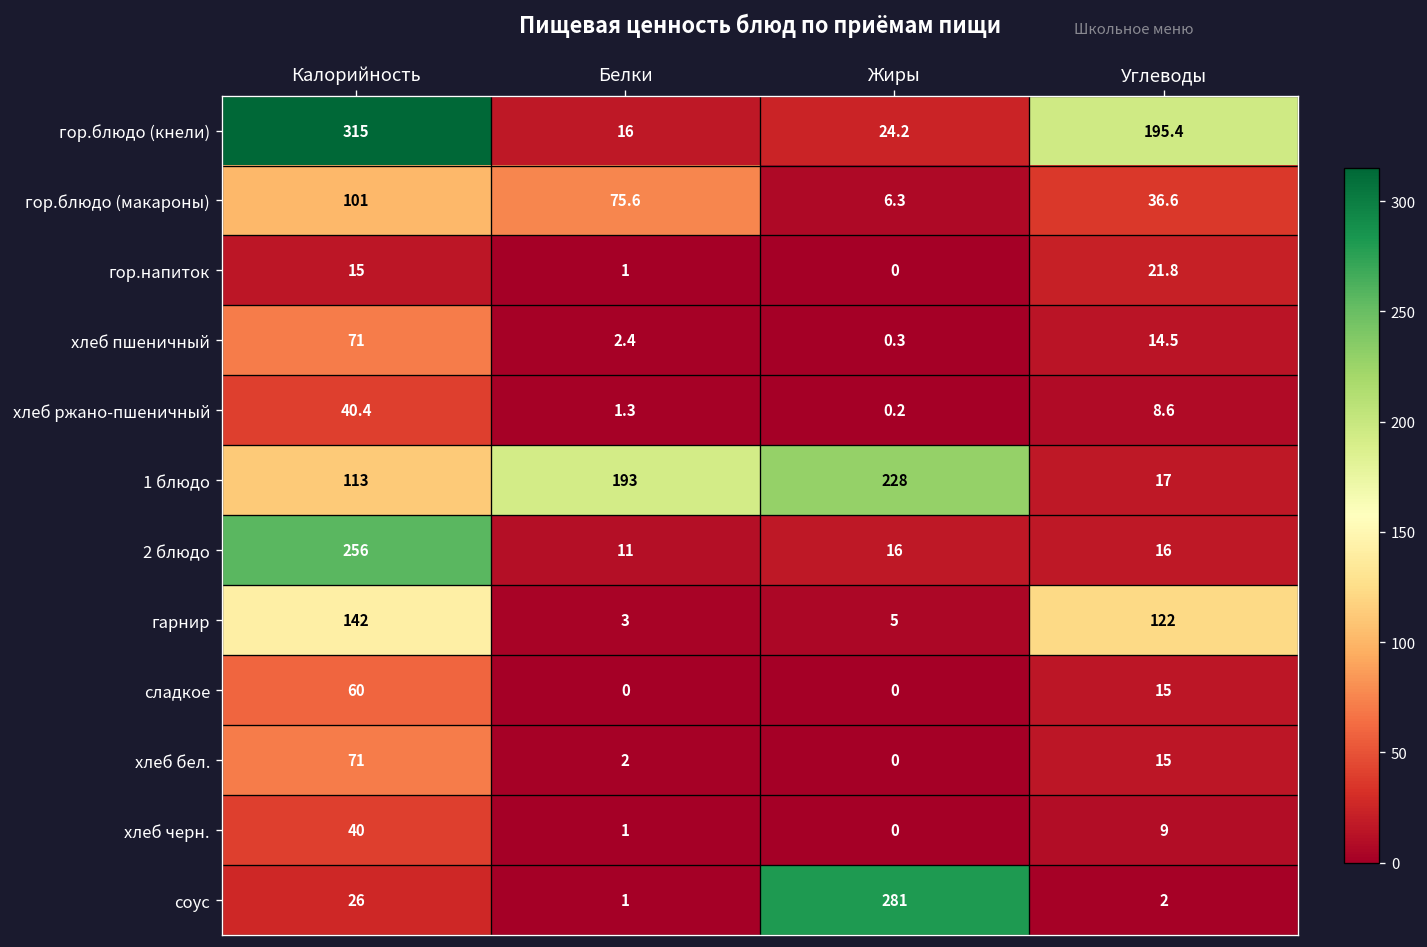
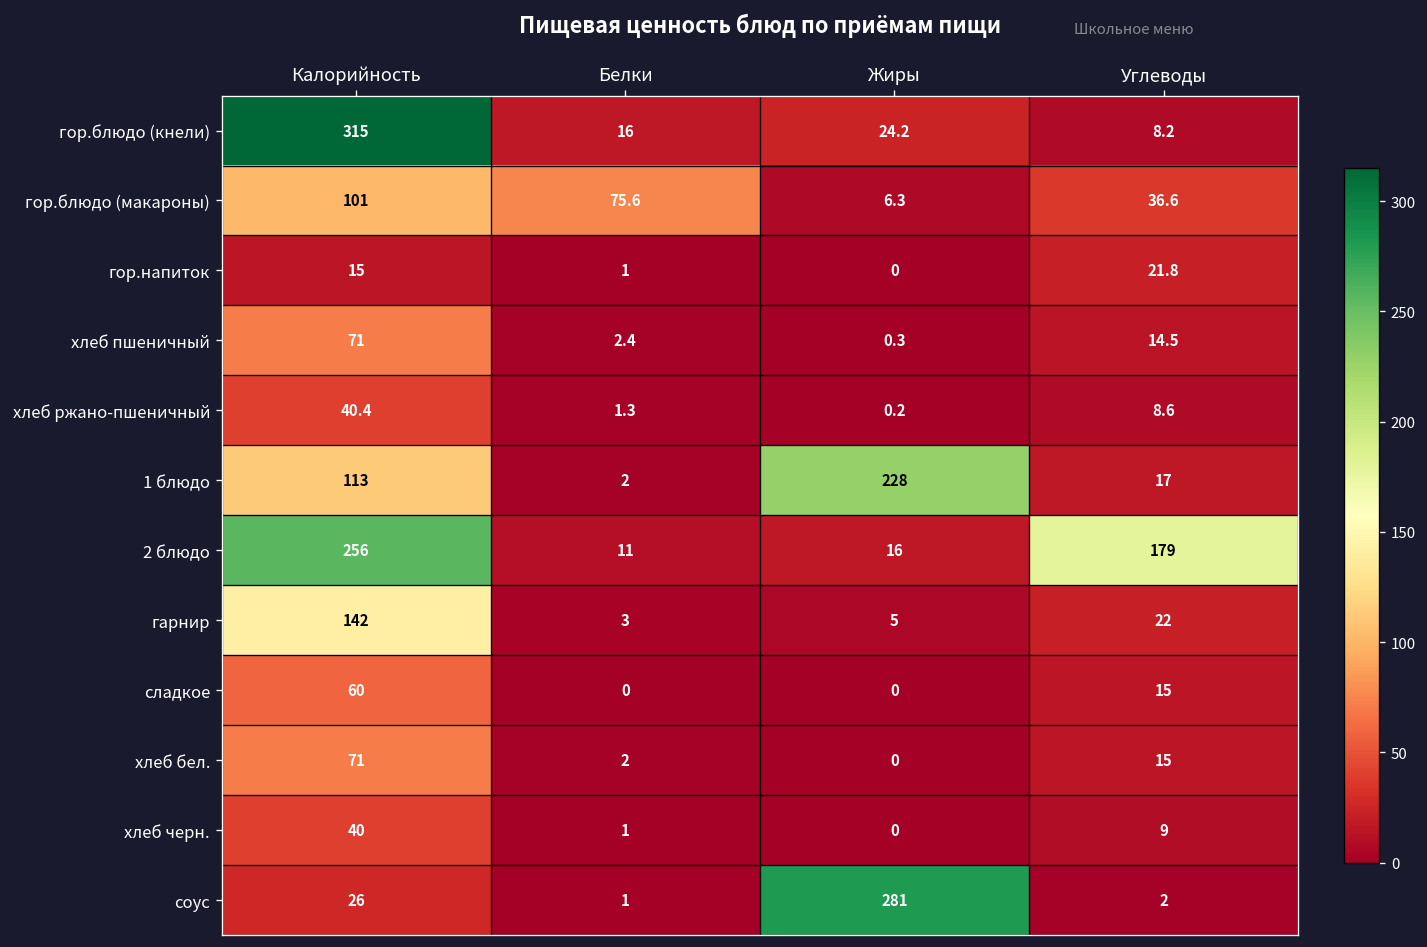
  {
    "гор.блюдо (кнели)": {
      "Калорийность": 315,
      "Белки": 16,
      "Жиры": 24.2,
-     "Углеводы": 195.4
+     "Углеводы": 8.2
    },
    "гор.блюдо (макароны)": {
      "Калорийность": 101,
      "Белки": 75.6,
      "Жиры": 6.3,
      "Углеводы": 36.6
    },
    "гор.напиток": {
      "Калорийность": 15,
      "Белки": 1,
      "Жиры": 0,
      "Углеводы": 21.8
    },
    "хлеб пшеничный": {
      "Калорийность": 71,
      "Белки": 2.4,
      "Жиры": 0.3,
      "Углеводы": 14.5
    },
    "хлеб ржано-пшеничный": {
      "Калорийность": 40.4,
      "Белки": 1.3,
      "Жиры": 0.2,
      "Углеводы": 8.6
    },
    "1 блюдо": {
      "Калорийность": 113,
-     "Белки": 193,
+     "Белки": 2,
      "Жиры": 228,
      "Углеводы": 17
    },
    "2 блюдо": {
      "Калорийность": 256,
      "Белки": 11,
      "Жиры": 16,
-     "Углеводы": 16
+     "Углеводы": 179
    },
    "гарнир": {
      "Калорийность": 142,
      "Белки": 3,
      "Жиры": 5,
-     "Углеводы": 122
+     "Углеводы": 22
    },
    "сладкое": {
      "Калорийность": 60,
      "Белки": 0,
      "Жиры": 0,
      "Углеводы": 15
    },
    "хлеб бел.": {
      "Калорийность": 71,
      "Белки": 2,
      "Жиры": 0,
      "Углеводы": 15
    },
    "хлеб черн.": {
      "Калорийность": 40,
      "Белки": 1,
      "Жиры": 0,
      "Углеводы": 9
    },
    "соус": {
      "Калорийность": 26,
      "Белки": 1,
      "Жиры": 281,
      "Углеводы": 2
    }
  }
